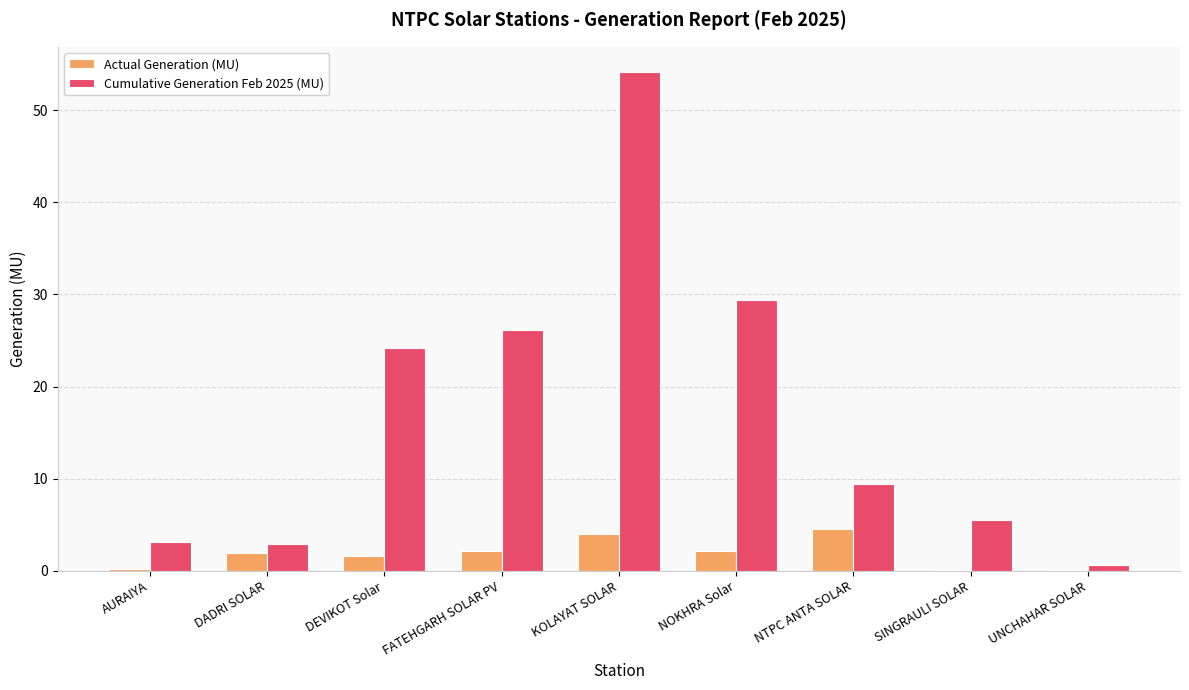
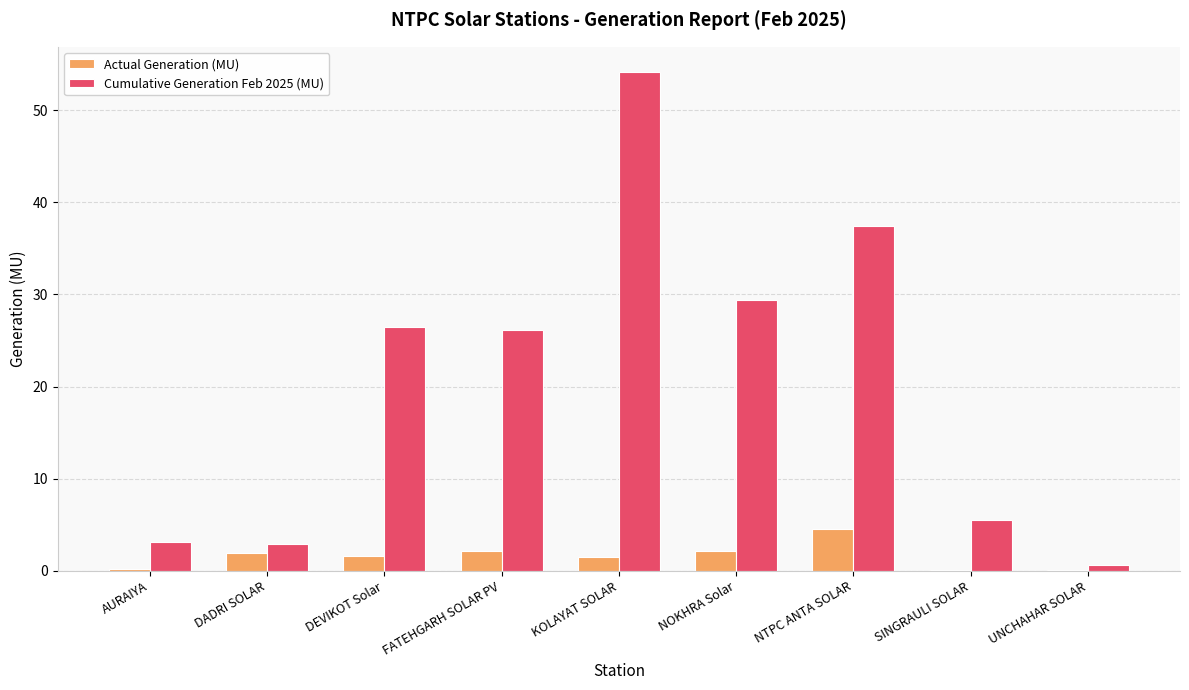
  {
    "Actual Generation (MU)": {
      "DADRI SOLAR": 2,
      "DEVIKOT Solar": 2,
      "FATEHGARH SOLAR PV": 2,
-     "KOLAYAT SOLAR": 4,
+     "KOLAYAT SOLAR": 1,
      "NOKHRA Solar": 2,
      "NTPC ANTA SOLAR": 5
    },
    "Cumulative Generation Feb 2025 (MU)": {
      "AURAIYA": 3,
      "DADRI SOLAR": 3,
-     "DEVIKOT Solar": 24,
+     "DEVIKOT Solar": 26,
      "FATEHGARH SOLAR PV": 26,
      "KOLAYAT SOLAR": 54,
      "NOKHRA Solar": 29,
-     "NTPC ANTA SOLAR": 9,
+     "NTPC ANTA SOLAR": 37,
      "SINGRAULI SOLAR": 5,
      "UNCHAHAR SOLAR": 1
    }
  }
